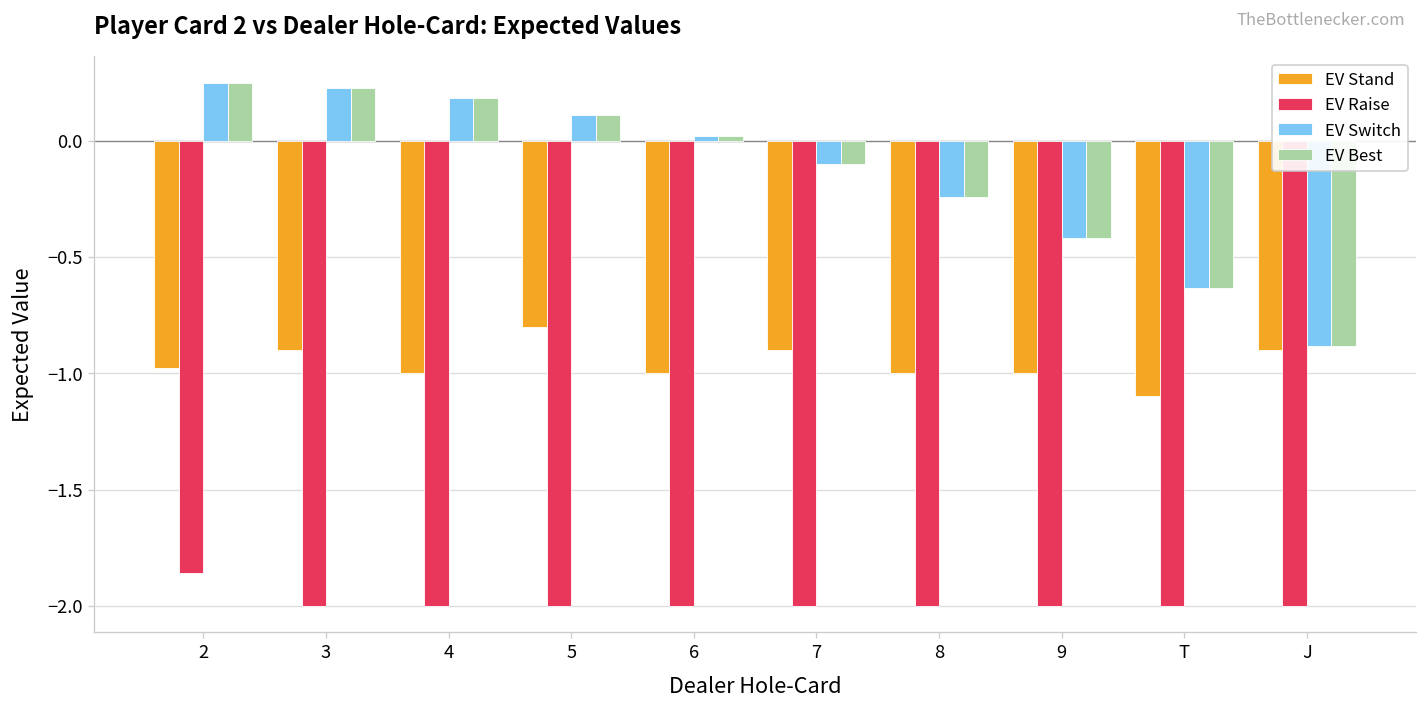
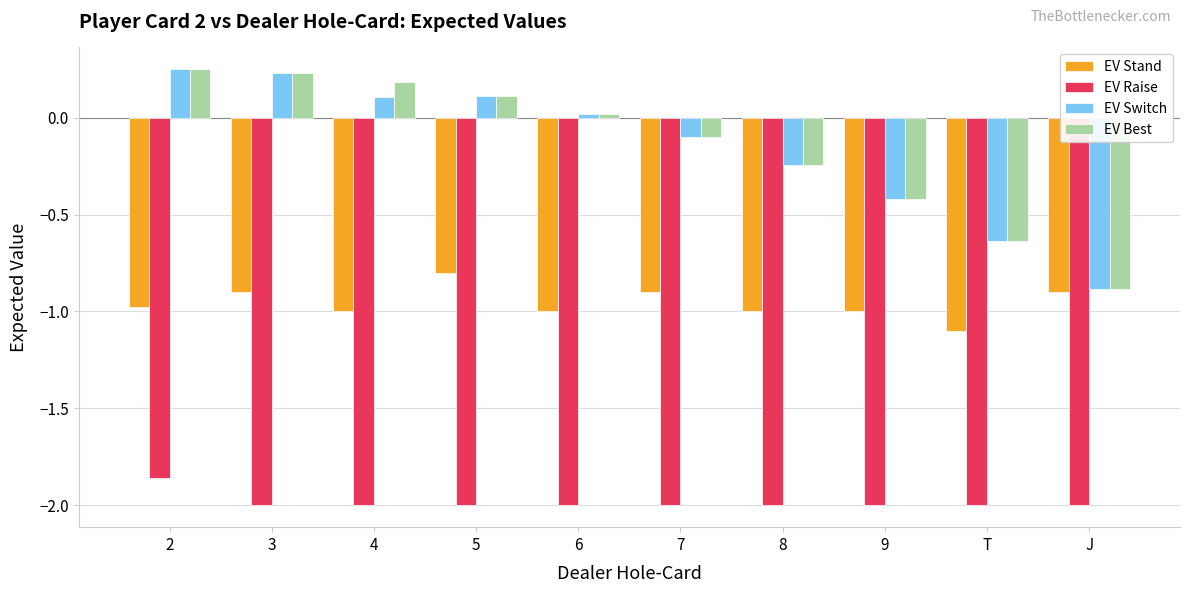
  {
    "EV Stand": {
      "2": -0.98,
      "3": -0.90,
      "4": -1.00,
      "5": -0.80,
      "6": -1.00,
      "7": -0.90,
      "8": -1.00,
      "9": -1.00,
      "T": -1.10,
      "J": -0.90
    },
    "EV Raise": {
      "2": -1.86,
      "3": -2.00,
      "4": -2.00,
      "5": -2.00,
      "6": -2.00,
      "7": -2.00,
      "8": -2.00,
      "9": -2.00,
      "T": -2.00,
      "J": -2.00
    },
    "EV Switch": {
      "2": 0.25,
      "3": 0.23,
-     "4": 0.18,
+     "4": 0.11,
      "5": 0.11,
      "6": 0.02,
      "7": -0.10,
      "8": -0.24,
      "9": -0.42,
      "T": -0.63,
      "J": -0.88
    },
    "EV Best": {
      "2": 0.25,
      "3": 0.23,
      "4": 0.18,
      "5": 0.11,
      "6": 0.02,
      "7": -0.10,
      "8": -0.24,
      "9": -0.42,
      "T": -0.63,
      "J": -0.88
    }
  }
